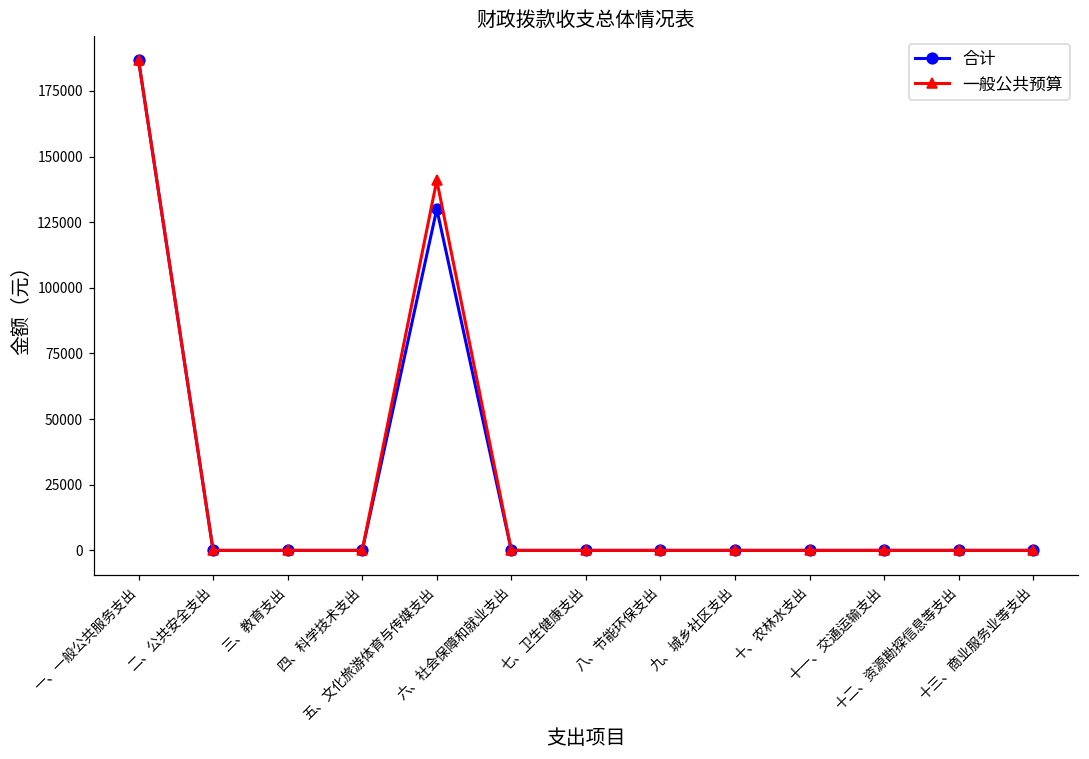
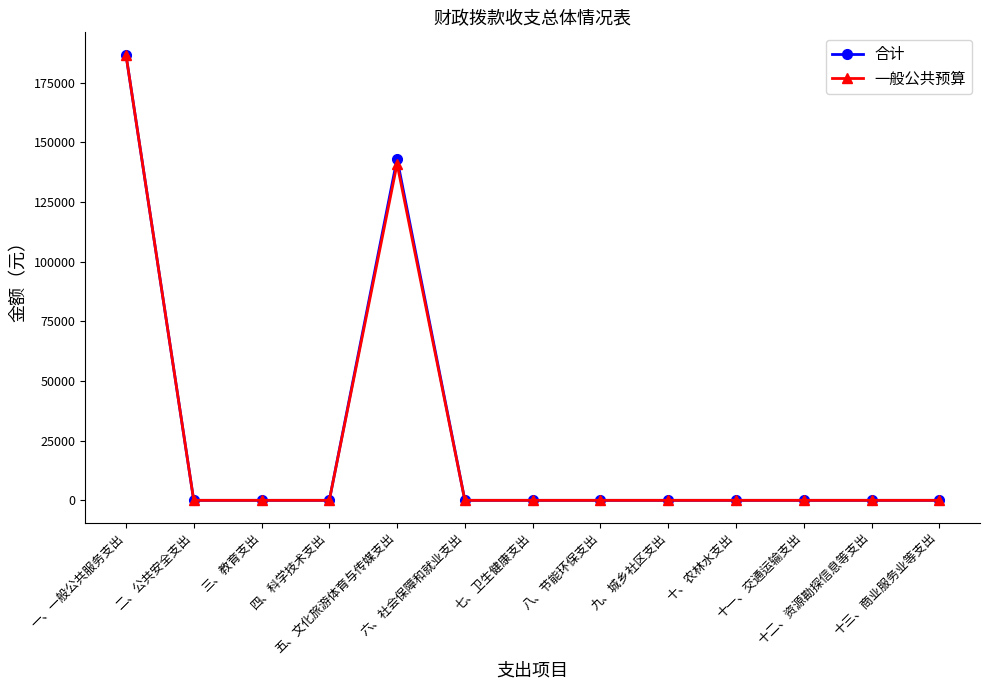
  {
    "合计": {
-     "五、文化旅游体育与传媒支出": 130000
+     "五、文化旅游体育与传媒支出": 143000
    },
    "一般公共预算": {
      "五、文化旅游体育与传媒支出": 141000
    }
  }
